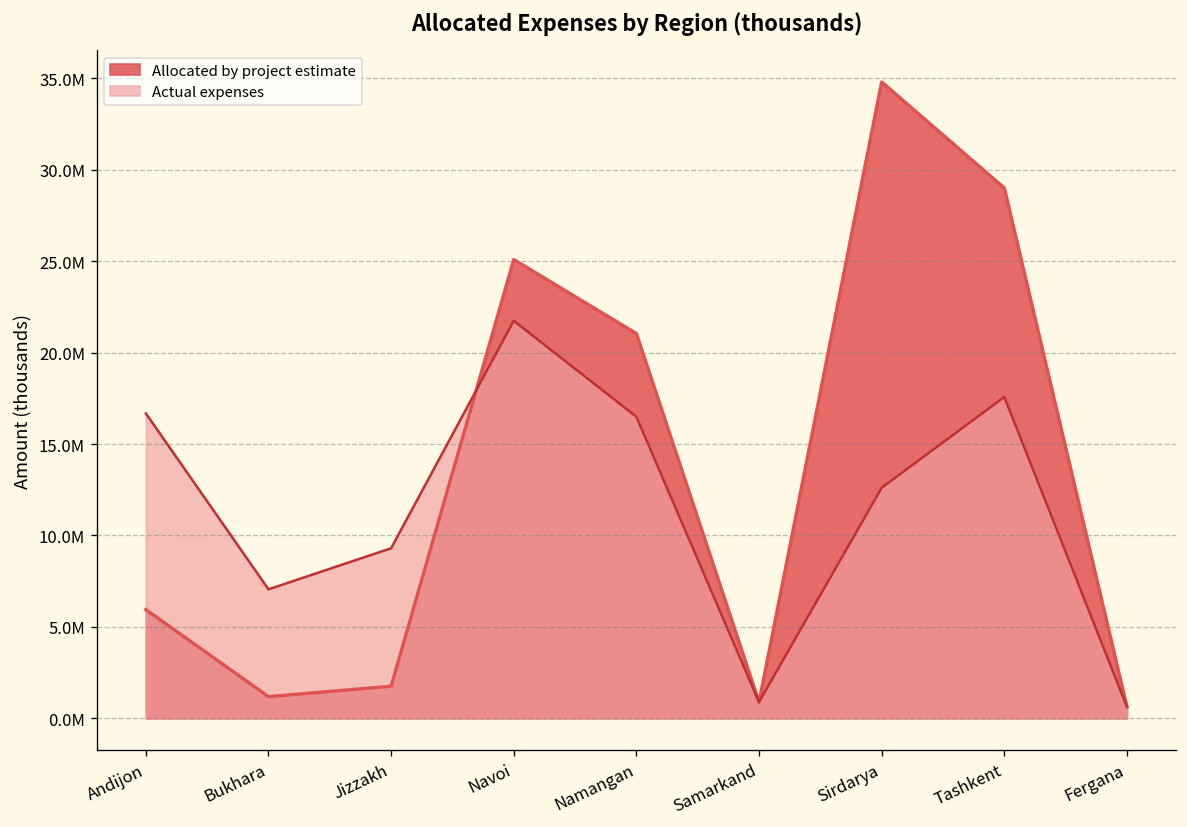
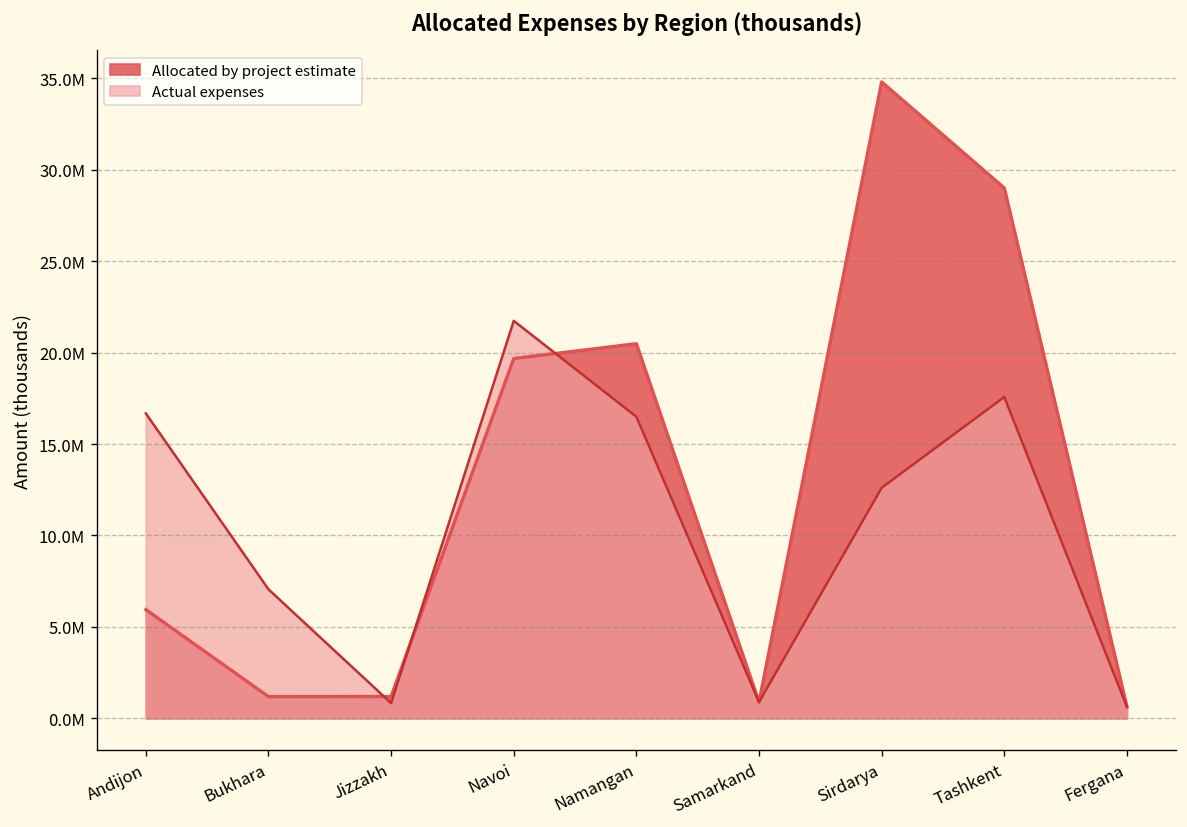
  {
    "Allocated by project estimate": {
      "Andijon": 5900000,
      "Bukhara": 1200000,
-     "Jizzakh": 1800000,
-     "Navoi": 25100000,
-     "Namangan": 21000000,
+     "Jizzakh": 1200000,
+     "Navoi": 19700000,
+     "Namangan": 20500000,
      "Sirdarya": 34800000,
      "Tashkent": 29000000
    },
    "Actual expenses": {
      "Andijon": 16700000,
      "Bukhara": 7100000,
-     "Jizzakh": 9300000,
+     "Jizzakh": 800000,
      "Navoi": 21700000,
      "Namangan": 16500000,
      "Sirdarya": 12600000,
      "Tashkent": 17600000
    }
  }
